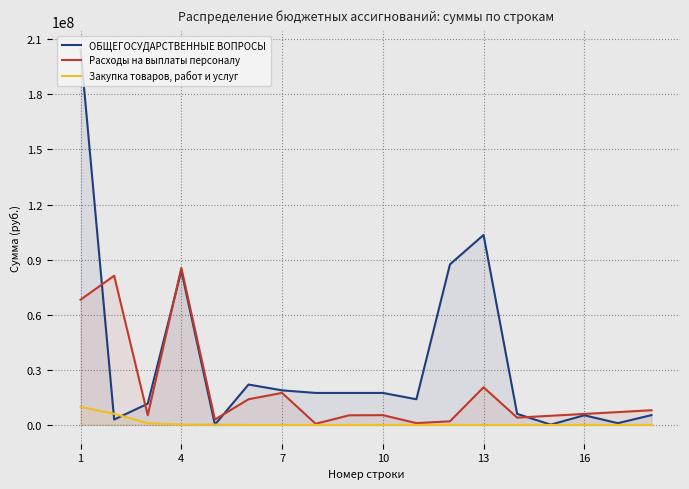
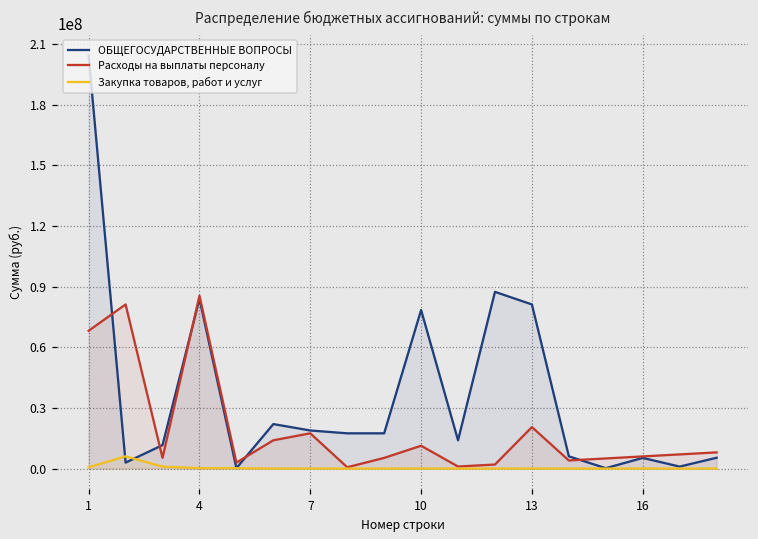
  {
    "ОБЩЕГОСУДАРСТВЕННЫЕ ВОПРОСЫ": {
      "4": 84000000,
      "7": 19000000,
-     "10": 17000000,
-     "13": 103000000
+     "10": 78000000,
+     "13": 81000000
    },
    "Расходы на выплаты персоналу": {
      "1": 68000000,
      "4": 86000000,
      "7": 17000000,
-     "10": 5000000,
+     "10": 11000000,
      "13": 21000000
    },
    "Закупка товаров, работ и услуг": {
-     "1": 10000000,
+     "1": 1000000,
      "4": 0,
      "7": 0,
      "10": 0,
      "13": 0,
      "16": 0
    }
  }
